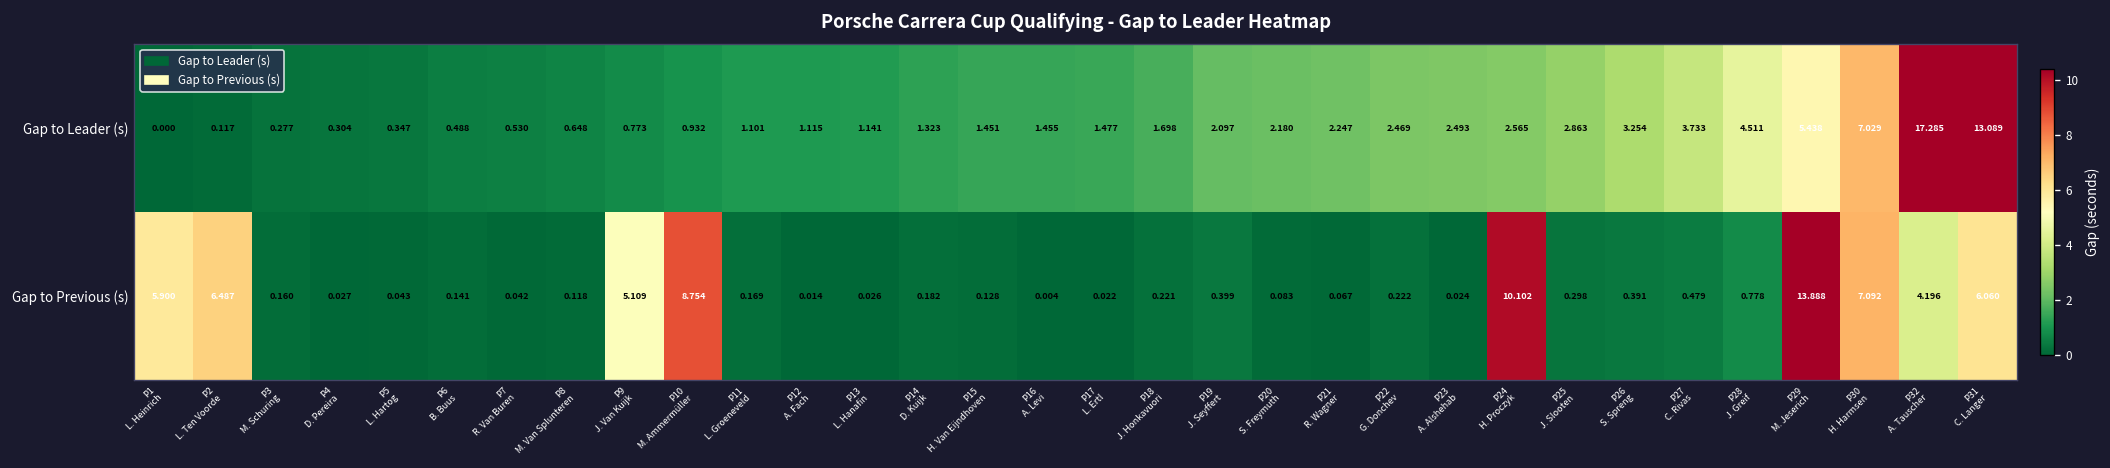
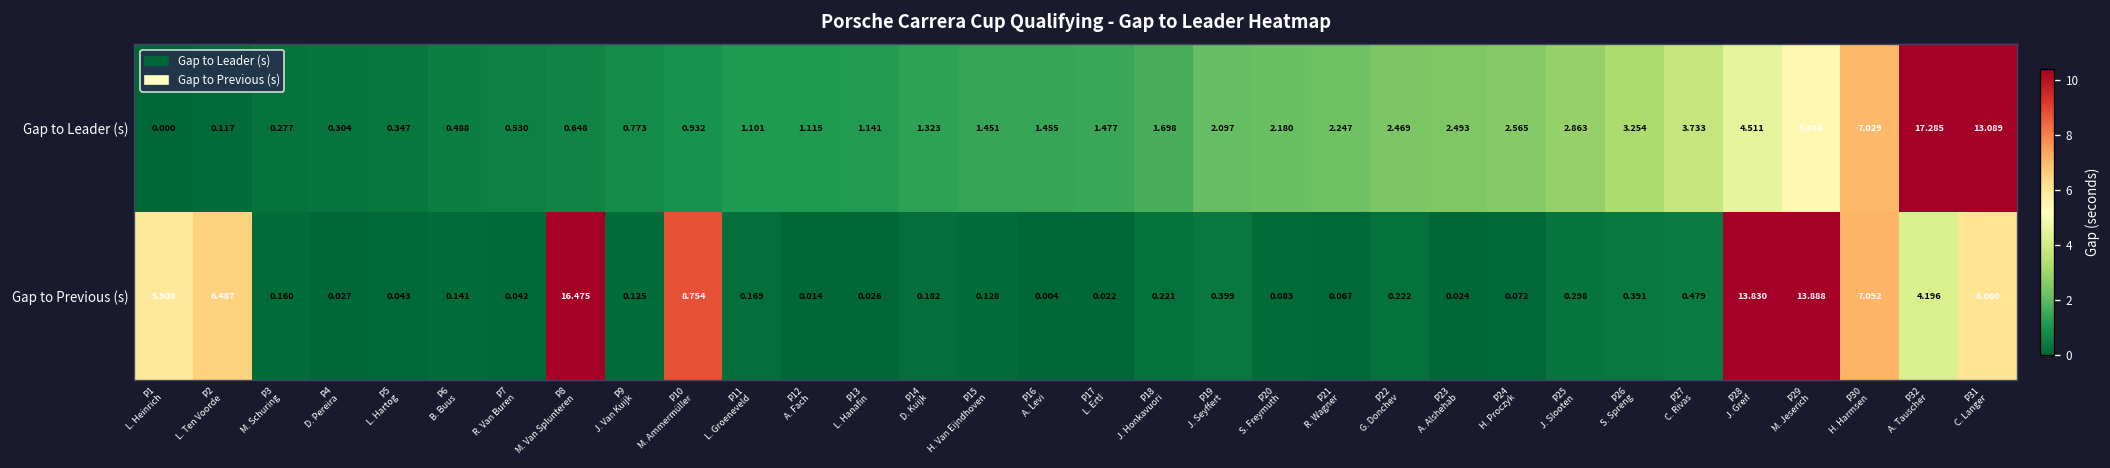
  {
    "Gap to Leader (s)": {
      "P1 L. Heinrich": 0.000,
      "P2 L. Ten Voorde": 0.117,
      "P3 M. Schuring": 0.277,
      "P4 D. Pereira": 0.304,
      "P5 L. Hartog": 0.347,
      "P6 B. Buus": 0.488,
      "P7 R. Van Buren": 0.530,
      "P8 M. Van Splunteren": 0.648,
      "P9 J. Van Kuijk": 0.773,
      "P10 M. Ammermüller": 0.932,
      "P11 L. Groeneveld": 1.101,
      "P12 A. Fach": 1.115,
      "P13 L. Hanafin": 1.141,
      "P14 D. Kuijk": 1.323,
      "P15 H. Van Eijndhoven": 1.451,
      "P16 A. Levi": 1.455,
      "P17 L. Ertl": 1.477,
      "P18 J. Honkavuori": 1.698,
      "P19 J. Seyffert": 2.097,
      "P20 S. Freymuth": 2.180,
      "P21 R. Wagner": 2.247,
      "P22 G. Donchev": 2.469,
      "P23 A. Alshehab": 2.493,
      "P24 H. Proczyk": 2.565,
      "P25 J. Slooten": 2.863,
      "P26 S. Spreng": 3.254,
      "P27 C. Rivas": 3.733,
      "P28 J. Greif": 4.511,
      "P29 M. Jeserich": 5.438,
      "P30 H. Harmsen": 7.029,
      "P32 A. Tauscher": 17.285,
      "P31 C. Langer": 13.089
    },
    "Gap to Previous (s)": {
      "P1 L. Heinrich": 5.900,
      "P2 L. Ten Voorde": 6.487,
      "P3 M. Schuring": 0.160,
      "P4 D. Pereira": 0.027,
      "P5 L. Hartog": 0.043,
      "P6 B. Buus": 0.141,
      "P7 R. Van Buren": 0.042,
-     "P8 M. Van Splunteren": 0.118,
-     "P9 J. Van Kuijk": 5.109,
+     "P8 M. Van Splunteren": 16.475,
+     "P9 J. Van Kuijk": 0.125,
      "P10 M. Ammermüller": 8.754,
      "P11 L. Groeneveld": 0.169,
      "P12 A. Fach": 0.014,
      "P13 L. Hanafin": 0.026,
      "P14 D. Kuijk": 0.182,
      "P15 H. Van Eijndhoven": 0.128,
      "P16 A. Levi": 0.004,
      "P17 L. Ertl": 0.022,
      "P18 J. Honkavuori": 0.221,
      "P19 J. Seyffert": 0.399,
      "P20 S. Freymuth": 0.083,
      "P21 R. Wagner": 0.067,
      "P22 G. Donchev": 0.222,
      "P23 A. Alshehab": 0.024,
-     "P24 H. Proczyk": 10.102,
+     "P24 H. Proczyk": 0.072,
      "P25 J. Slooten": 0.298,
      "P26 S. Spreng": 0.391,
      "P27 C. Rivas": 0.479,
-     "P28 J. Greif": 0.778,
+     "P28 J. Greif": 13.830,
      "P29 M. Jeserich": 13.888,
      "P30 H. Harmsen": 7.092,
      "P32 A. Tauscher": 4.196,
      "P31 C. Langer": 6.060
    }
  }
